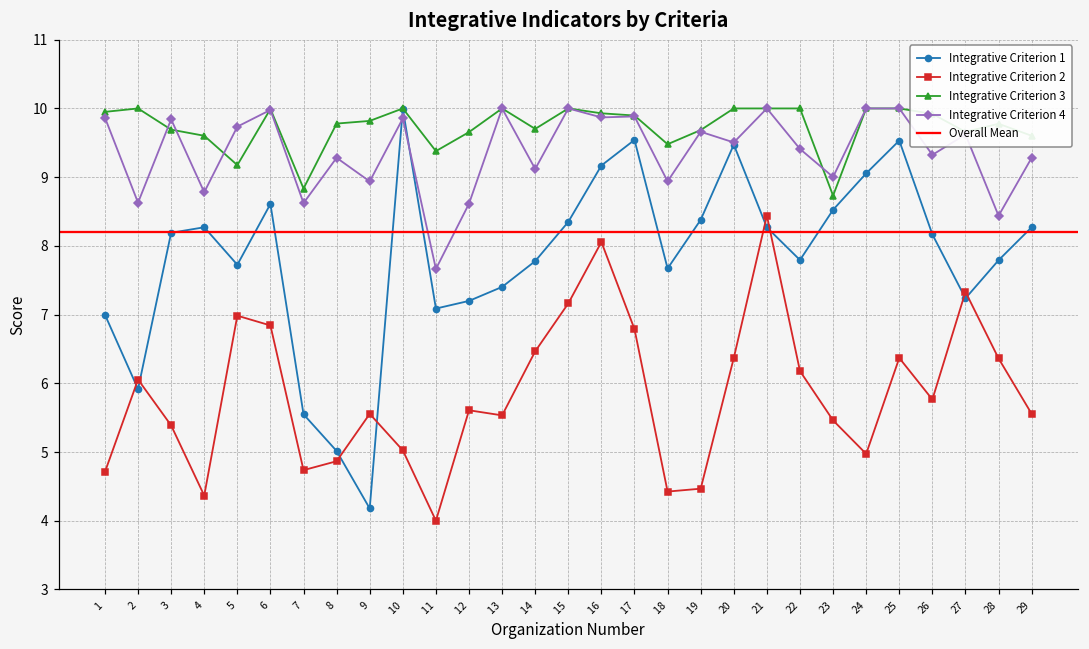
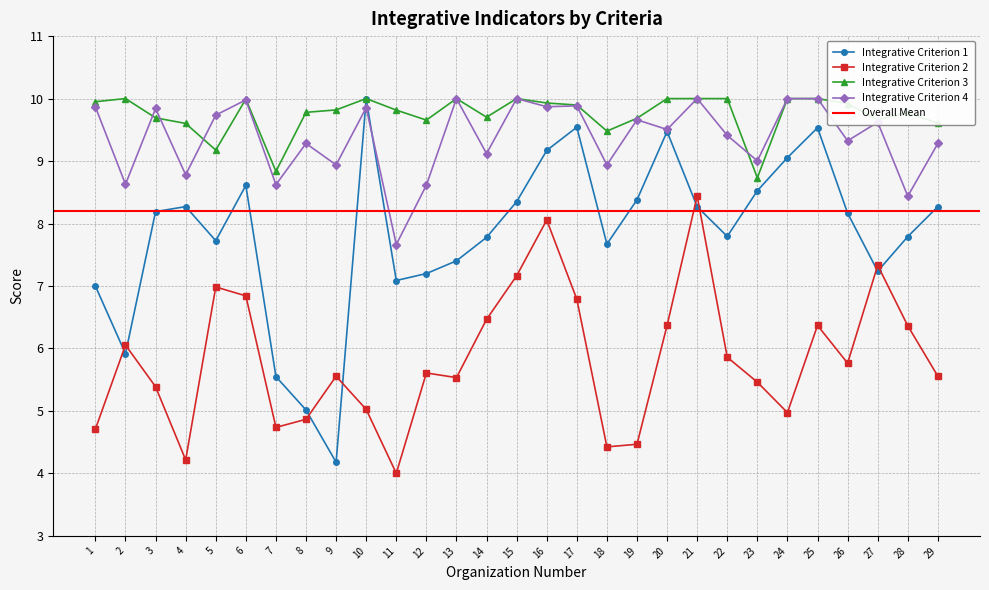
  {
    "Integrative Criterion 1": {
      "1": 7.0,
      "2": 5.9,
      "3": 8.2,
      "4": 8.3,
      "5": 7.7,
      "6": 8.6,
      "7": 5.5,
      "8": 5.0,
      "9": 4.2,
      "11": 7.1,
      "12": 7.2,
      "13": 7.4,
      "14": 7.8,
      "15": 8.3,
      "16": 9.2,
      "17": 9.5,
      "18": 7.7,
      "19": 8.4,
      "21": 8.3,
      "22": 7.8,
      "23": 8.5,
      "24": 9.1,
      "25": 9.5,
      "26": 8.2,
      "27": 7.2,
      "28": 7.8,
      "29": 8.3
    },
    "Integrative Criterion 2": {
      "1": 4.7,
      "2": 6.1,
      "3": 5.4,
-     "4": 4.4,
+     "4": 4.2,
      "5": 7.0,
      "6": 6.8,
      "7": 4.7,
      "8": 4.9,
      "9": 5.6,
      "10": 5.0,
      "11": 4.0,
      "12": 5.6,
      "13": 5.5,
      "14": 6.5,
      "15": 7.2,
      "16": 8.1,
      "17": 6.8,
      "18": 4.4,
      "19": 4.5,
      "20": 6.4,
      "21": 8.4,
-     "22": 6.2,
+     "22": 5.9,
      "23": 5.5,
      "24": 5.0,
      "25": 6.4,
      "26": 5.8,
      "27": 7.3,
      "28": 6.4,
      "29": 5.6
    },
    "Integrative Criterion 3": {
      "1": 10.0,
      "2": 10.0,
      "3": 9.7,
      "4": 9.6,
      "5": 9.2,
      "7": 8.8,
      "8": 9.8,
      "9": 9.8,
-     "11": 9.4,
+     "11": 9.8,
      "12": 9.7,
      "14": 9.7,
      "16": 9.9,
      "18": 9.5,
      "20": 10.0,
      "22": 10.0,
      "23": 8.7
    },
    "Integrative Criterion 4": {
      "1": 9.9,
      "2": 8.6,
      "3": 9.8,
      "4": 8.8,
      "5": 9.7,
      "7": 8.6,
      "8": 9.3,
      "9": 8.9,
      "10": 9.9,
      "11": 7.7,
      "12": 8.6,
      "14": 9.1,
      "16": 9.9,
      "18": 8.9,
      "22": 9.4,
      "23": 9.0,
      "26": 9.3,
      "28": 8.4,
      "29": 9.3
    }
  }
